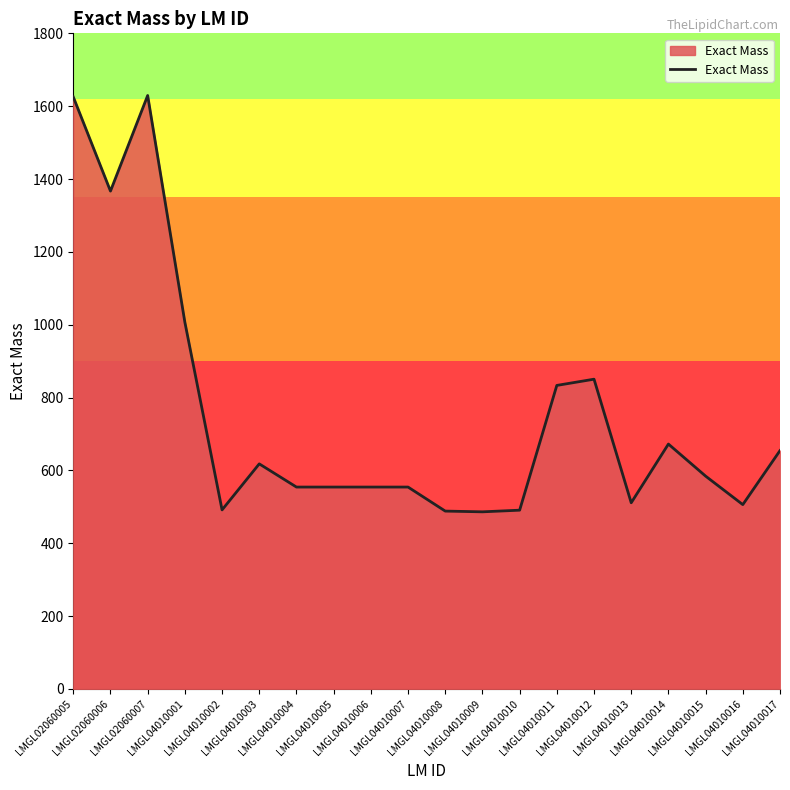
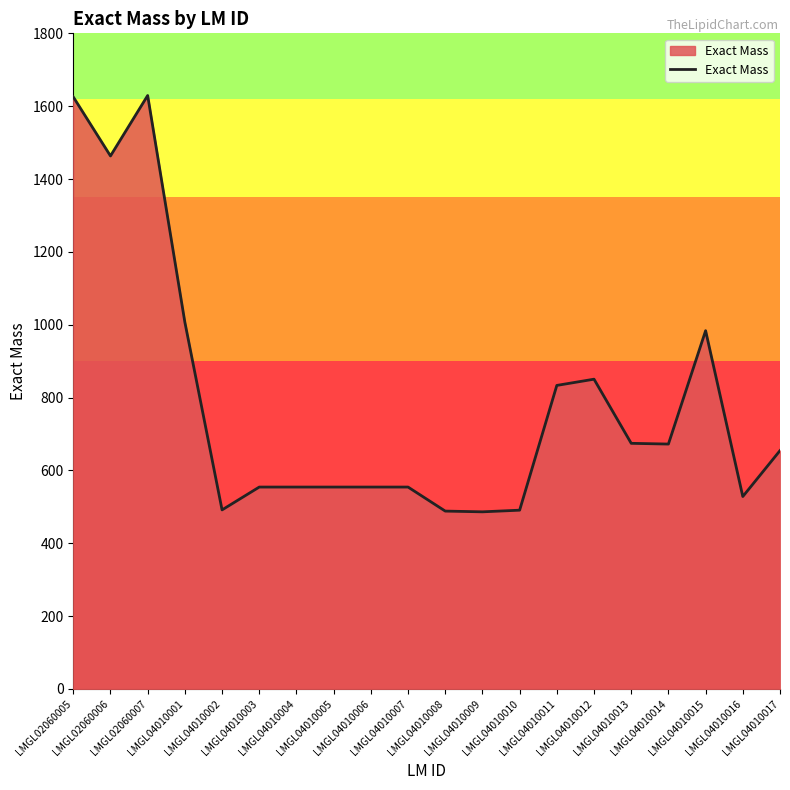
  {
    "LMGL02060005": 1630,
-   "LMGL02060006": 1370,
+   "LMGL02060006": 1460,
    "LMGL02060007": 1630,
    "LMGL04010001": 1010,
    "LMGL04010002": 490,
-   "LMGL04010003": 620,
+   "LMGL04010003": 550,
    "LMGL04010004": 550,
    "LMGL04010005": 550,
    "LMGL04010006": 550,
    "LMGL04010007": 550,
    "LMGL04010008": 490,
    "LMGL04010009": 490,
    "LMGL04010010": 490,
    "LMGL04010011": 830,
    "LMGL04010012": 850,
-   "LMGL04010013": 510,
+   "LMGL04010013": 670,
    "LMGL04010014": 670,
-   "LMGL04010015": 580,
-   "LMGL04010016": 510,
+   "LMGL04010015": 980,
+   "LMGL04010016": 530,
    "LMGL04010017": 650
  }
